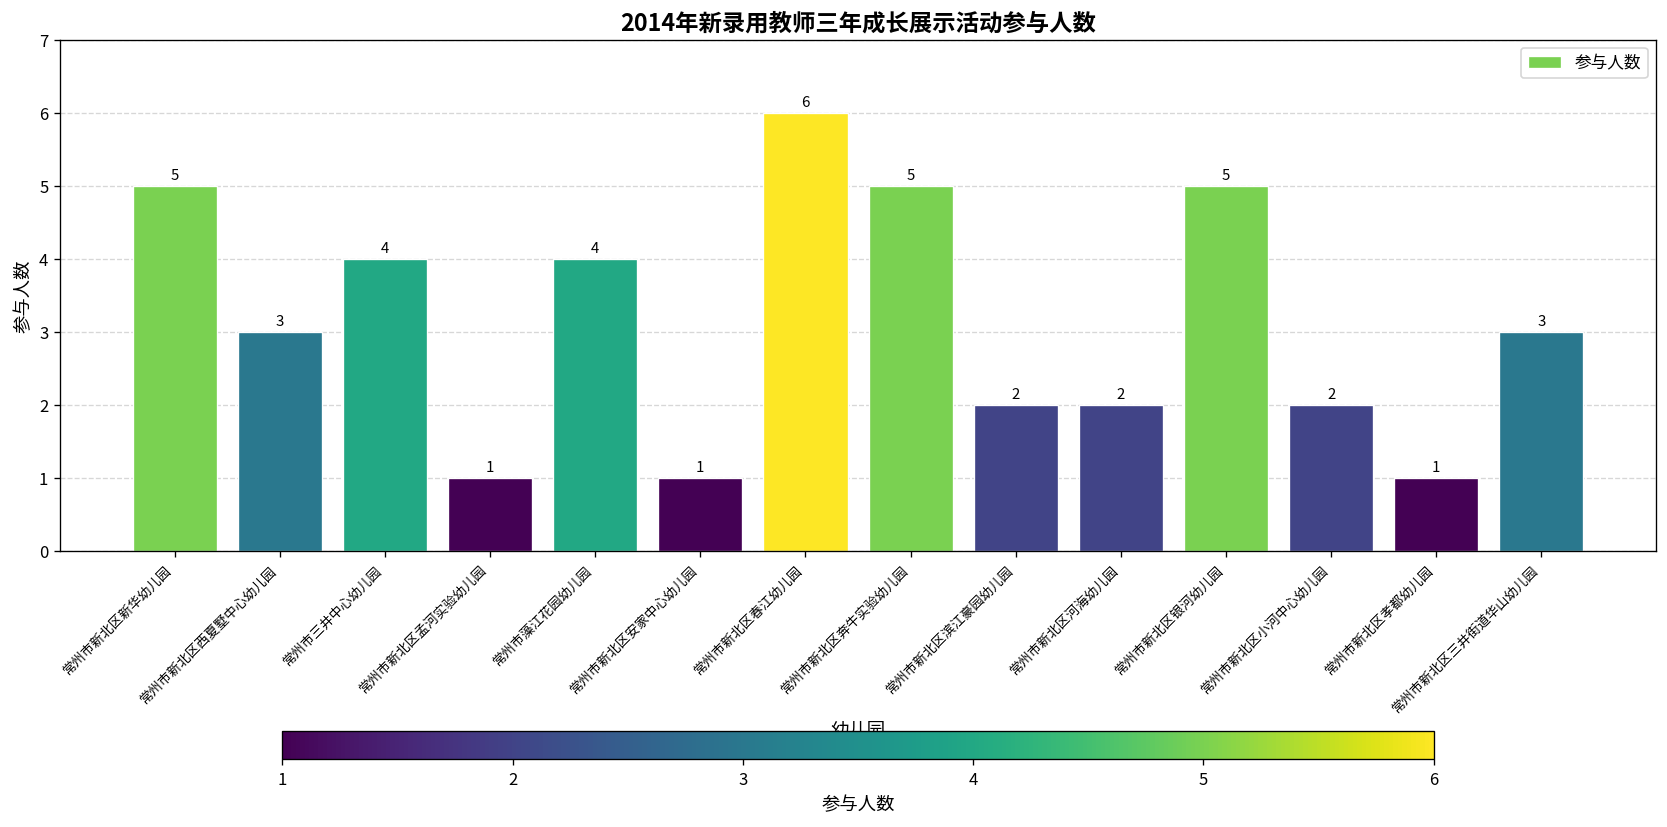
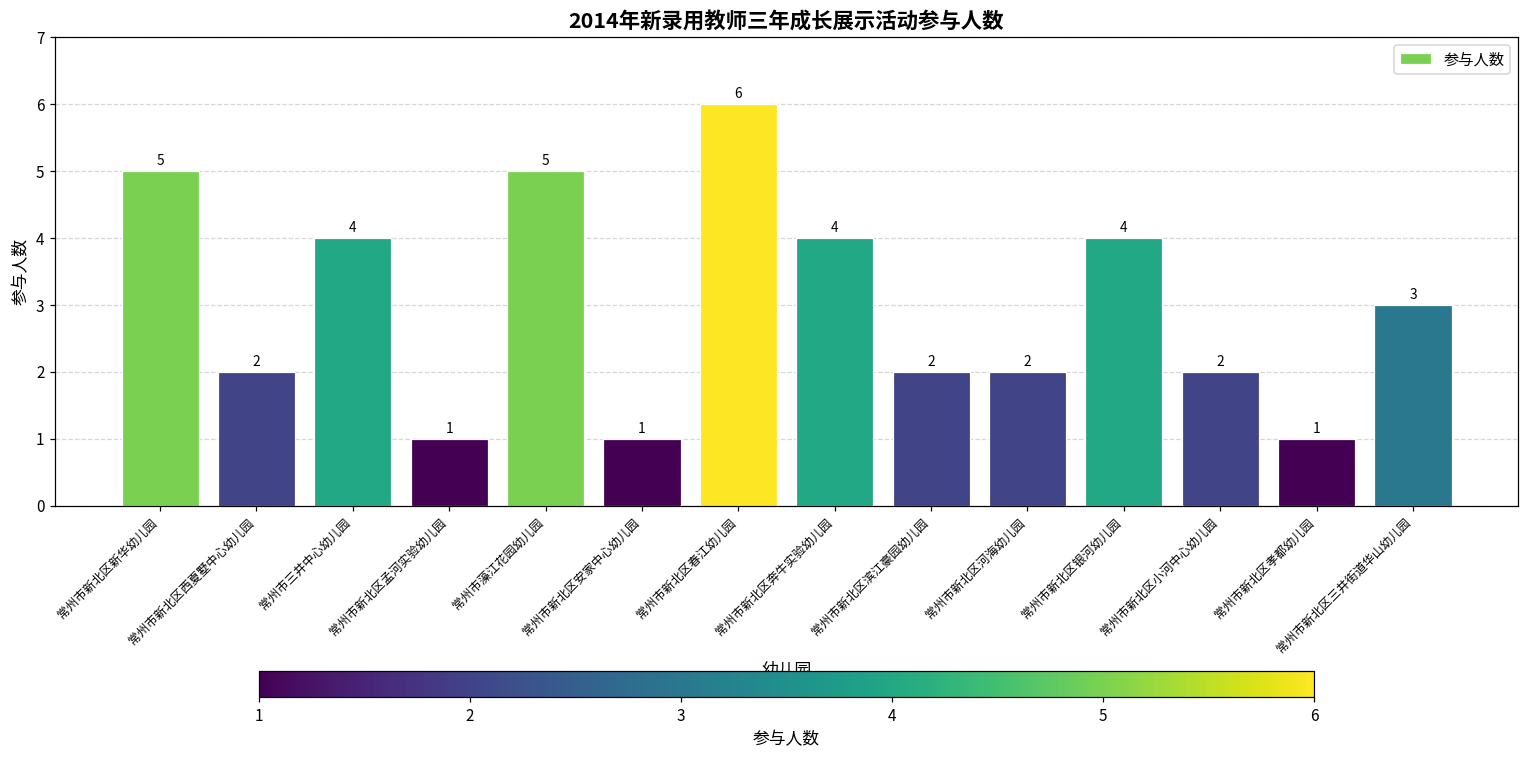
  {
    "常州市新北区新华幼儿园": 5,
-   "常州市新北区西夏墅中心幼儿园": 3,
+   "常州市新北区西夏墅中心幼儿园": 2,
    "常州市三井中心幼儿园": 4,
    "常州市新北区孟河实验幼儿园": 1,
-   "常州市藻江花园幼儿园": 4,
+   "常州市藻江花园幼儿园": 5,
    "常州市新北区安家中心幼儿园": 1,
    "常州市新北区春江幼儿园": 6,
-   "常州市新北区奔牛实验幼儿园": 5,
+   "常州市新北区奔牛实验幼儿园": 4,
    "常州市新北区滨江豪园幼儿园": 2,
    "常州市新北区河海幼儿园": 2,
-   "常州市新北区银河幼儿园": 5,
+   "常州市新北区银河幼儿园": 4,
    "常州市新北区小河中心幼儿园": 2,
    "常州市新北区孝都幼儿园": 1,
    "常州市新北区三井街道华山幼儿园": 3
  }
